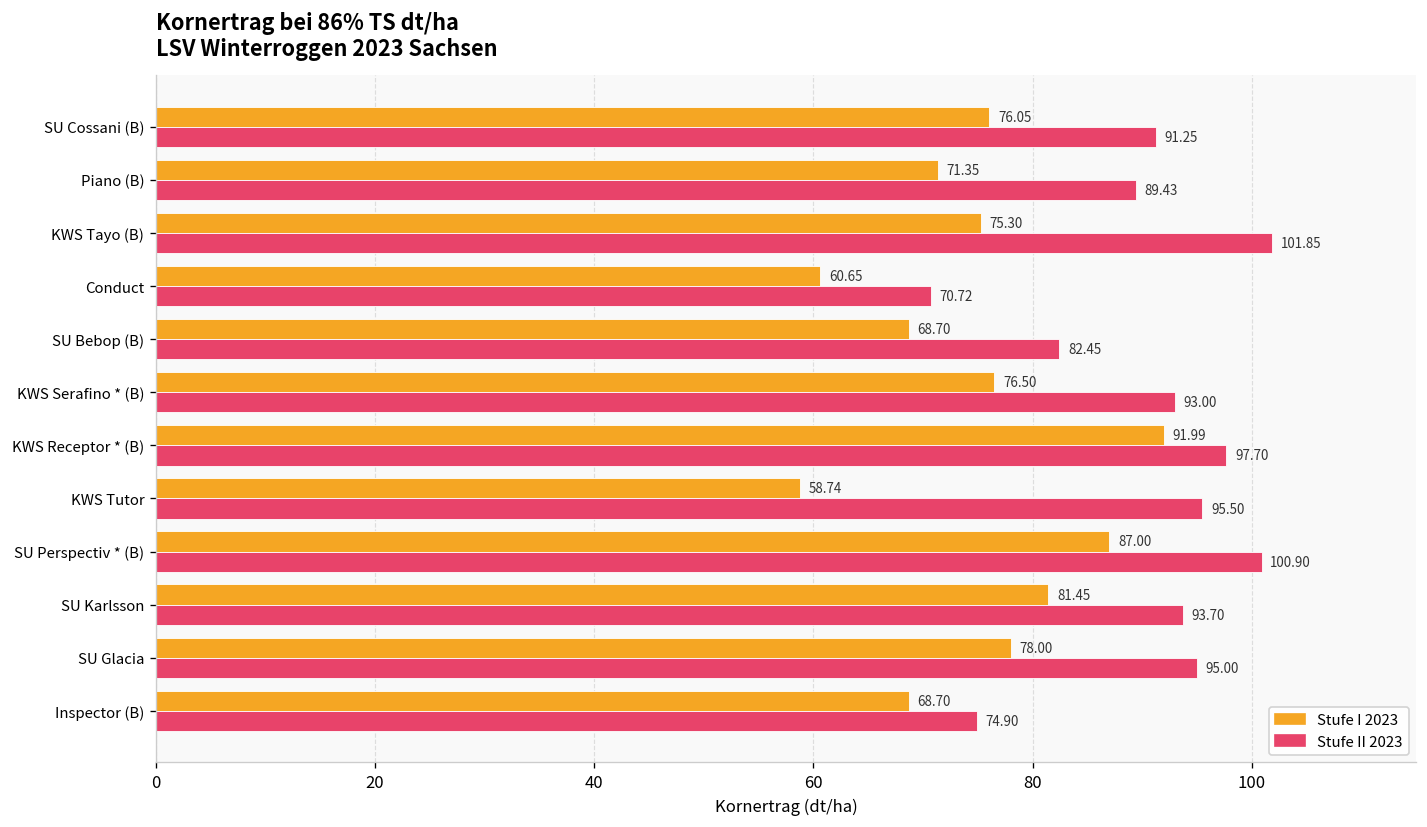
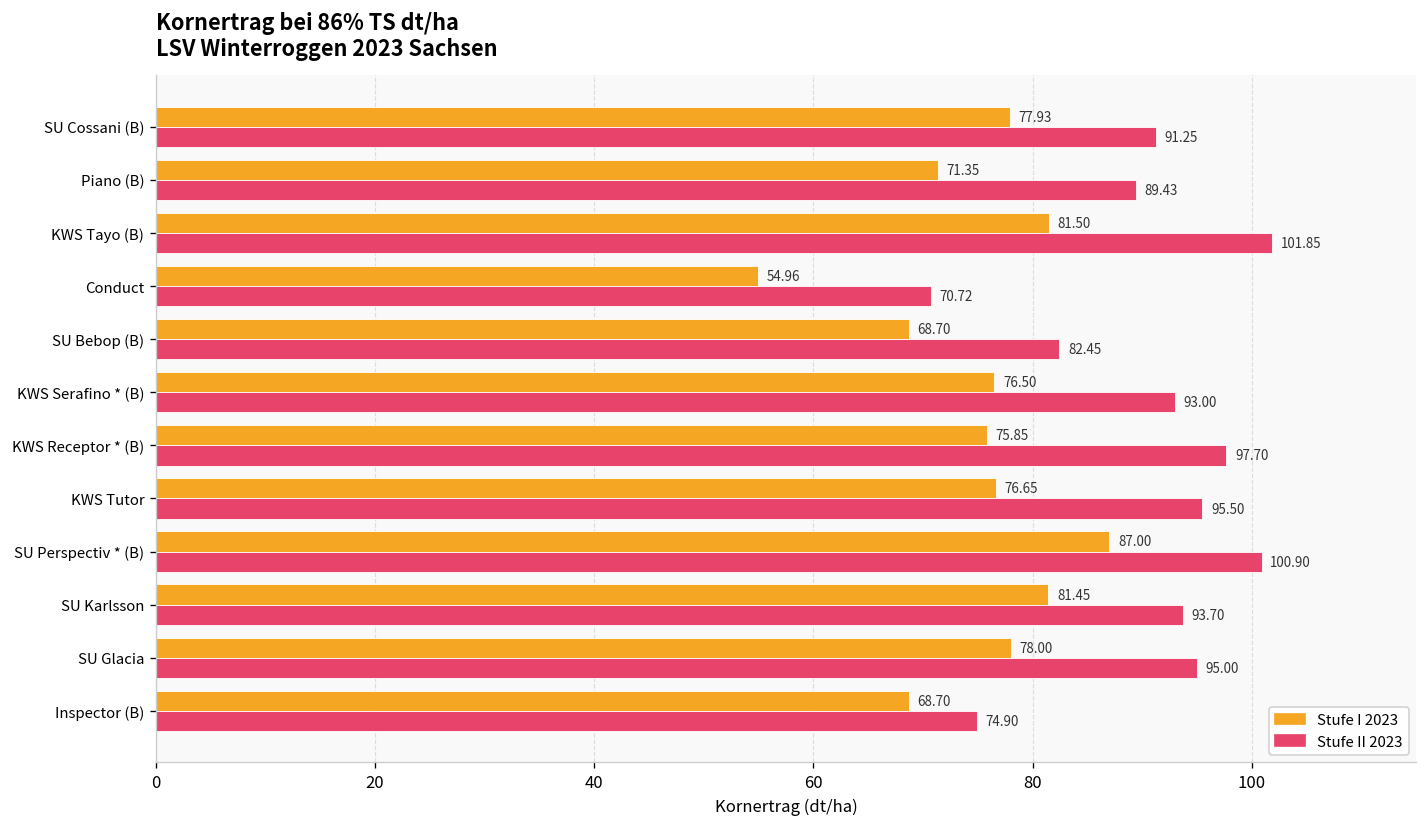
  {
    "Stufe I 2023": {
-     "SU Cossani (B)": 76.05,
+     "SU Cossani (B)": 77.93,
      "Piano (B)": 71.35,
-     "KWS Tayo (B)": 75.30,
-     "Conduct": 60.65,
+     "KWS Tayo (B)": 81.50,
+     "Conduct": 54.96,
      "SU Bebop (B)": 68.70,
      "KWS Serafino * (B)": 76.50,
-     "KWS Receptor * (B)": 91.99,
-     "KWS Tutor": 58.74,
+     "KWS Receptor * (B)": 75.85,
+     "KWS Tutor": 76.65,
      "SU Perspectiv * (B)": 87.00,
      "SU Karlsson": 81.45,
      "SU Glacia": 78.00,
      "Inspector (B)": 68.70
    },
    "Stufe II 2023": {
      "SU Cossani (B)": 91.25,
      "Piano (B)": 89.43,
      "KWS Tayo (B)": 101.85,
      "Conduct": 70.72,
      "SU Bebop (B)": 82.45,
      "KWS Serafino * (B)": 93.00,
      "KWS Receptor * (B)": 97.70,
      "KWS Tutor": 95.50,
      "SU Perspectiv * (B)": 100.90,
      "SU Karlsson": 93.70,
      "SU Glacia": 95.00,
      "Inspector (B)": 74.90
    }
  }
